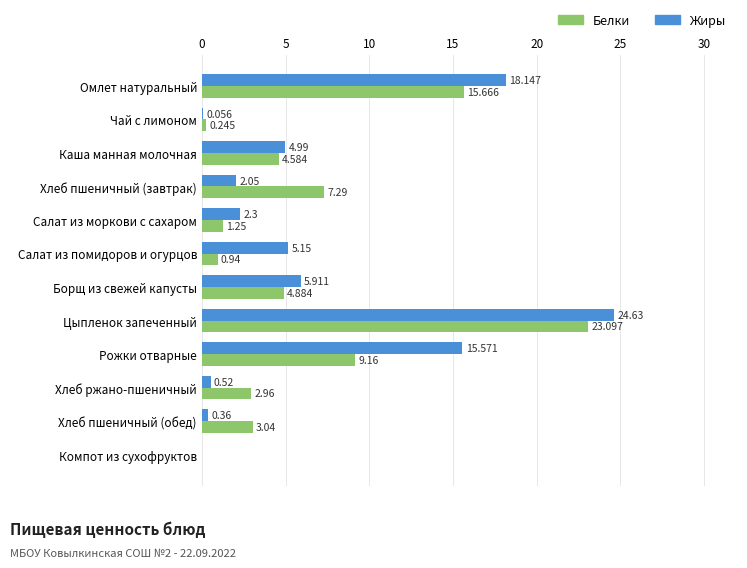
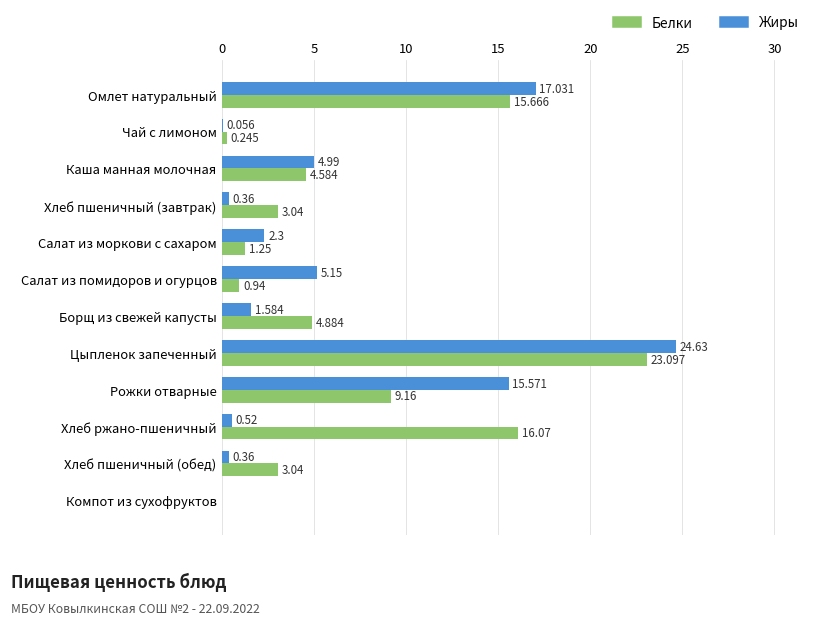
  {
    "Белки": {
      "Омлет натуральный": 15.666,
      "Чай с лимоном": 0.245,
      "Каша манная молочная": 4.584,
-     "Хлеб пшеничный (завтрак)": 7.29,
+     "Хлеб пшеничный (завтрак)": 3.04,
      "Салат из моркови с сахаром": 1.25,
      "Салат из помидоров и огурцов": 0.94,
      "Борщ из свежей капусты": 4.884,
      "Цыпленок запеченный": 23.097,
      "Рожки отварные": 9.16,
-     "Хлеб ржано-пшеничный": 2.96,
+     "Хлеб ржано-пшеничный": 16.07,
      "Хлеб пшеничный (обед)": 3.04
    },
    "Жиры": {
-     "Омлет натуральный": 18.147,
+     "Омлет натуральный": 17.031,
      "Чай с лимоном": 0.056,
      "Каша манная молочная": 4.99,
-     "Хлеб пшеничный (завтрак)": 2.05,
+     "Хлеб пшеничный (завтрак)": 0.36,
      "Салат из моркови с сахаром": 2.3,
      "Салат из помидоров и огурцов": 5.15,
-     "Борщ из свежей капусты": 5.911,
+     "Борщ из свежей капусты": 1.584,
      "Цыпленок запеченный": 24.63,
      "Рожки отварные": 15.571,
      "Хлеб ржано-пшеничный": 0.52,
      "Хлеб пшеничный (обед)": 0.36
    }
  }
